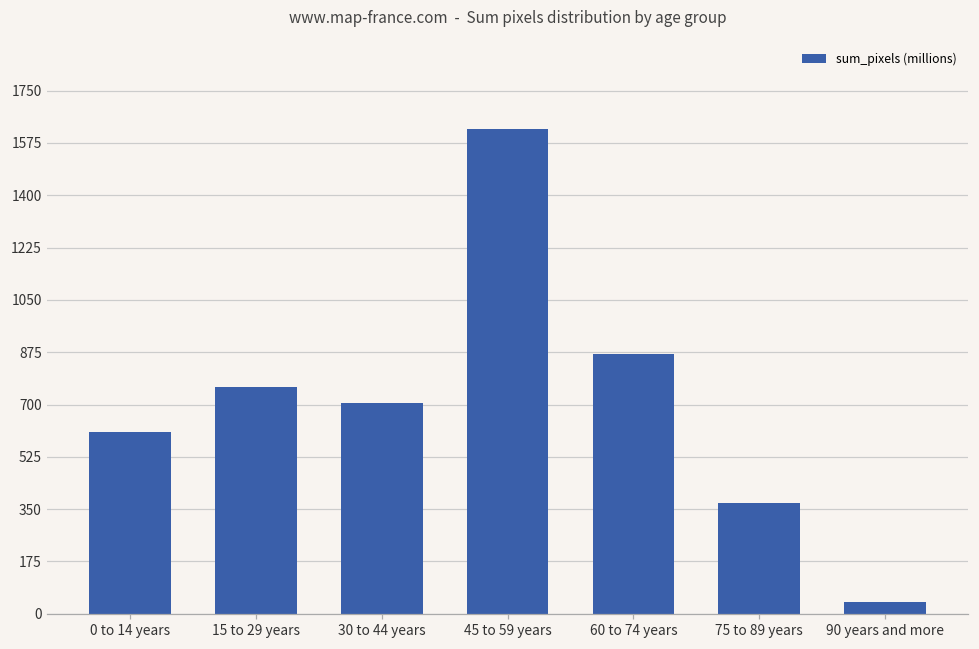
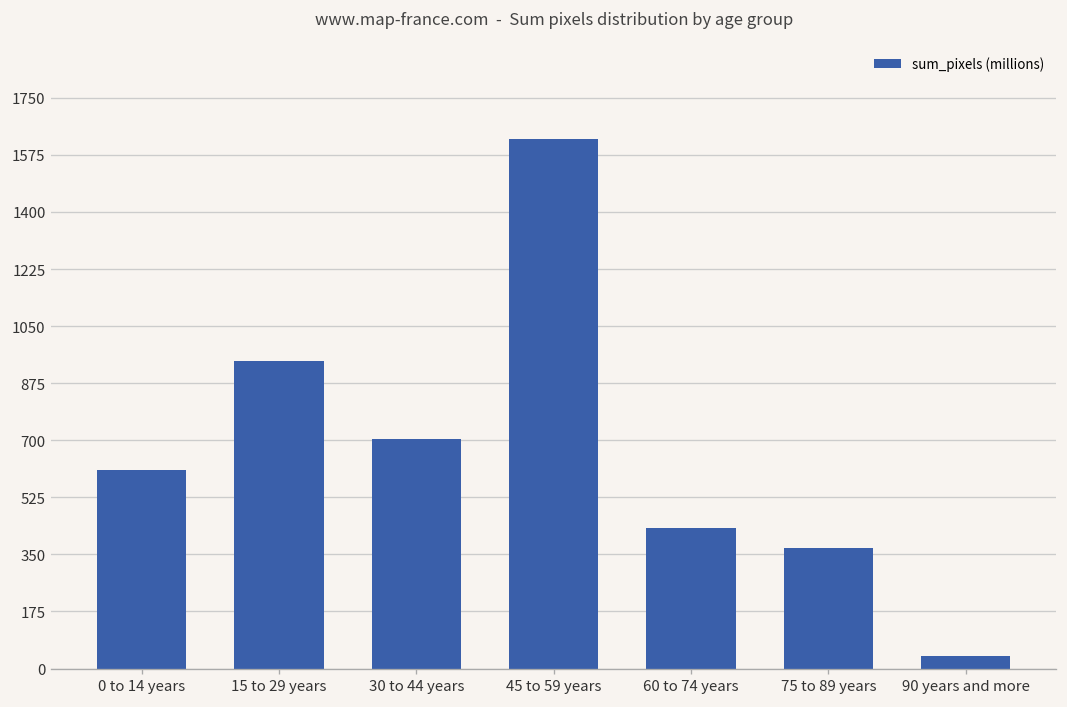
  {
    "0 to 14 years": 610,
-   "15 to 29 years": 760,
+   "15 to 29 years": 940,
    "30 to 44 years": 700,
    "45 to 59 years": 1620,
-   "60 to 74 years": 870,
+   "60 to 74 years": 430,
    "75 to 89 years": 370,
    "90 years and more": 40
  }
